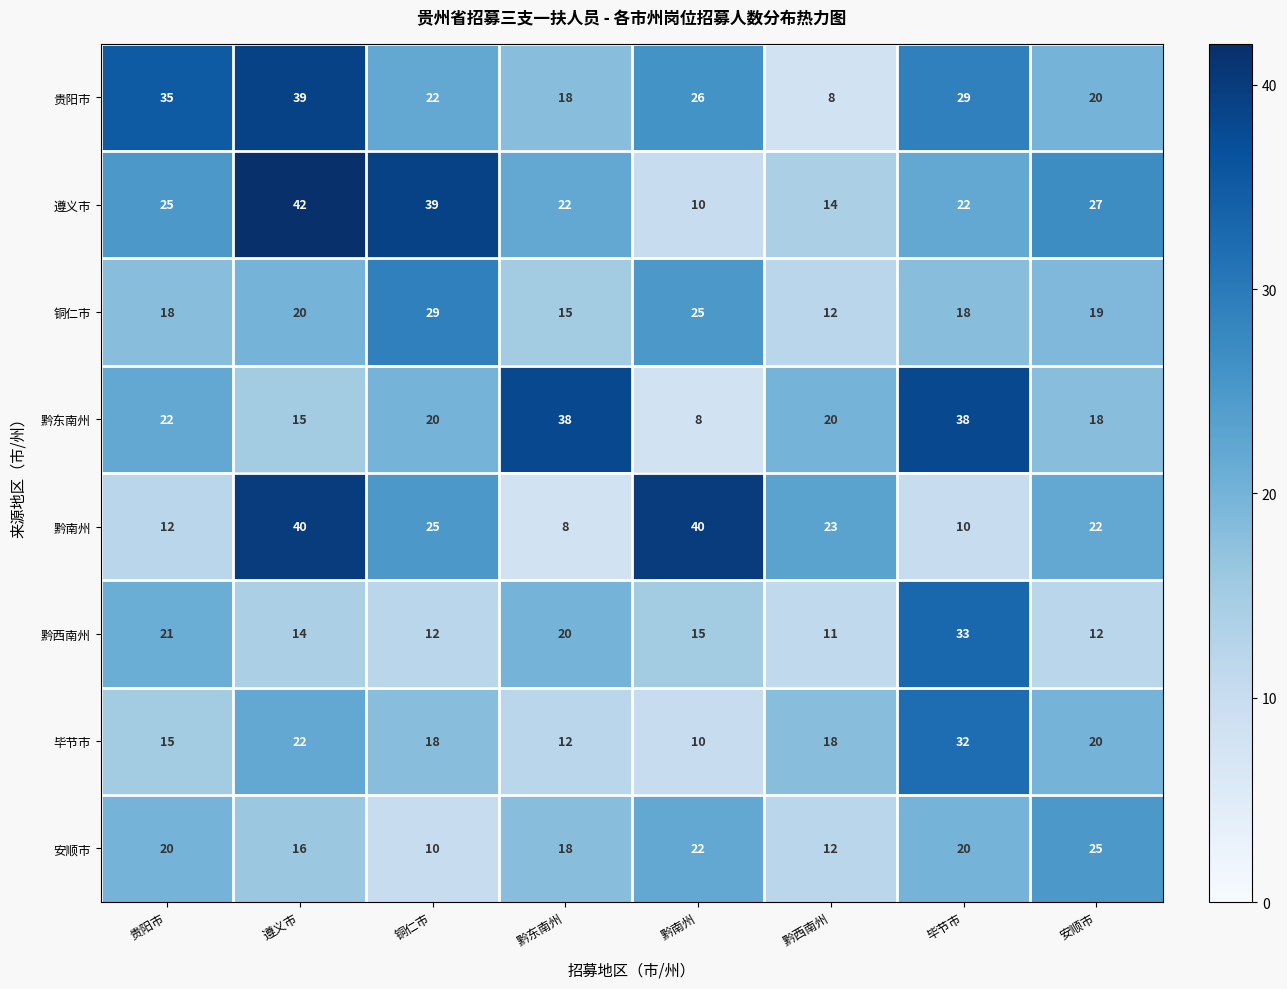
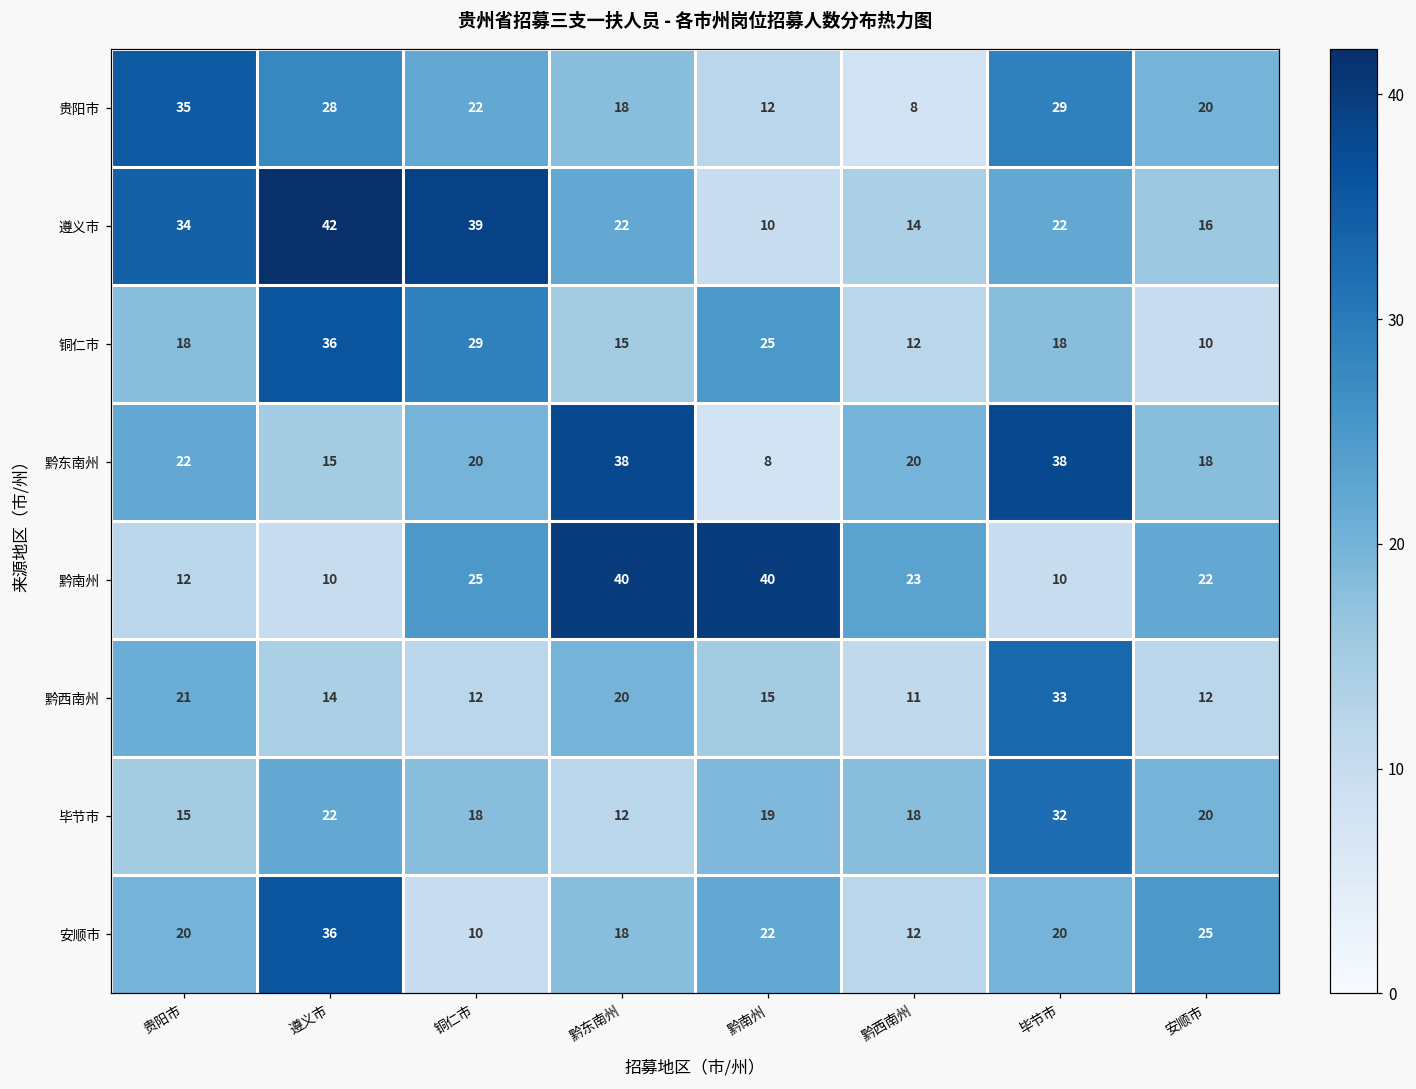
  {
    "贵阳市": {
      "贵阳市": 35,
-     "遵义市": 39,
+     "遵义市": 28,
      "铜仁市": 22,
      "黔东南州": 18,
-     "黔南州": 26,
+     "黔南州": 12,
      "黔西南州": 8,
      "毕节市": 29,
      "安顺市": 20
    },
    "遵义市": {
-     "贵阳市": 25,
+     "贵阳市": 34,
      "遵义市": 42,
      "铜仁市": 39,
      "黔东南州": 22,
      "黔南州": 10,
      "黔西南州": 14,
      "毕节市": 22,
-     "安顺市": 27
+     "安顺市": 16
    },
    "铜仁市": {
      "贵阳市": 18,
-     "遵义市": 20,
+     "遵义市": 36,
      "铜仁市": 29,
      "黔东南州": 15,
      "黔南州": 25,
      "黔西南州": 12,
      "毕节市": 18,
-     "安顺市": 19
+     "安顺市": 10
    },
    "黔东南州": {
      "贵阳市": 22,
      "遵义市": 15,
      "铜仁市": 20,
      "黔东南州": 38,
      "黔南州": 8,
      "黔西南州": 20,
      "毕节市": 38,
      "安顺市": 18
    },
    "黔南州": {
      "贵阳市": 12,
-     "遵义市": 40,
+     "遵义市": 10,
      "铜仁市": 25,
-     "黔东南州": 8,
+     "黔东南州": 40,
      "黔南州": 40,
      "黔西南州": 23,
      "毕节市": 10,
      "安顺市": 22
    },
    "黔西南州": {
      "贵阳市": 21,
      "遵义市": 14,
      "铜仁市": 12,
      "黔东南州": 20,
      "黔南州": 15,
      "黔西南州": 11,
      "毕节市": 33,
      "安顺市": 12
    },
    "毕节市": {
      "贵阳市": 15,
      "遵义市": 22,
      "铜仁市": 18,
      "黔东南州": 12,
-     "黔南州": 10,
+     "黔南州": 19,
      "黔西南州": 18,
      "毕节市": 32,
      "安顺市": 20
    },
    "安顺市": {
      "贵阳市": 20,
-     "遵义市": 16,
+     "遵义市": 36,
      "铜仁市": 10,
      "黔东南州": 18,
      "黔南州": 22,
      "黔西南州": 12,
      "毕节市": 20,
      "安顺市": 25
    }
  }
